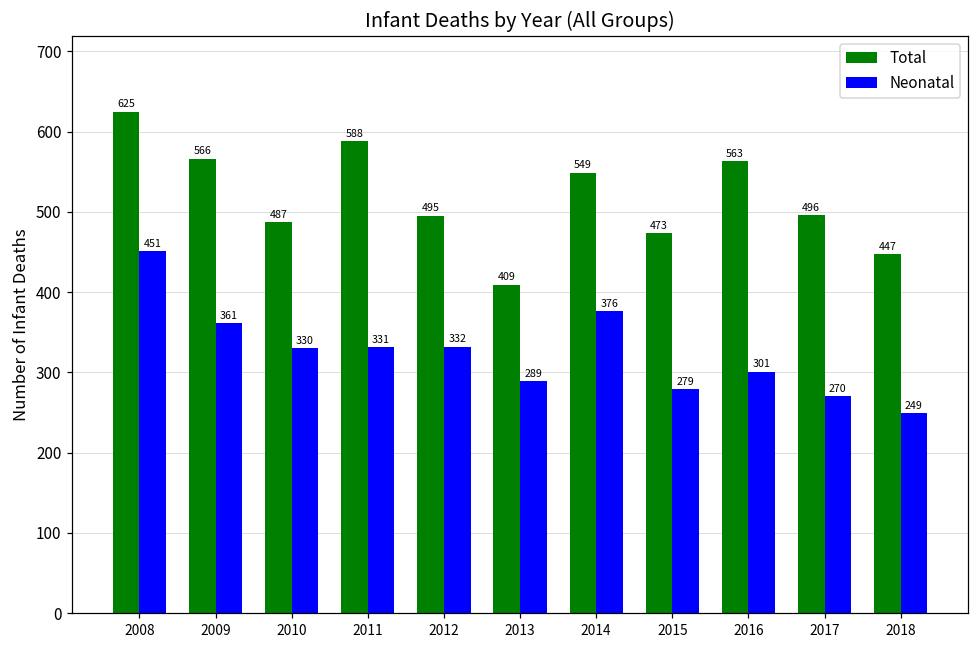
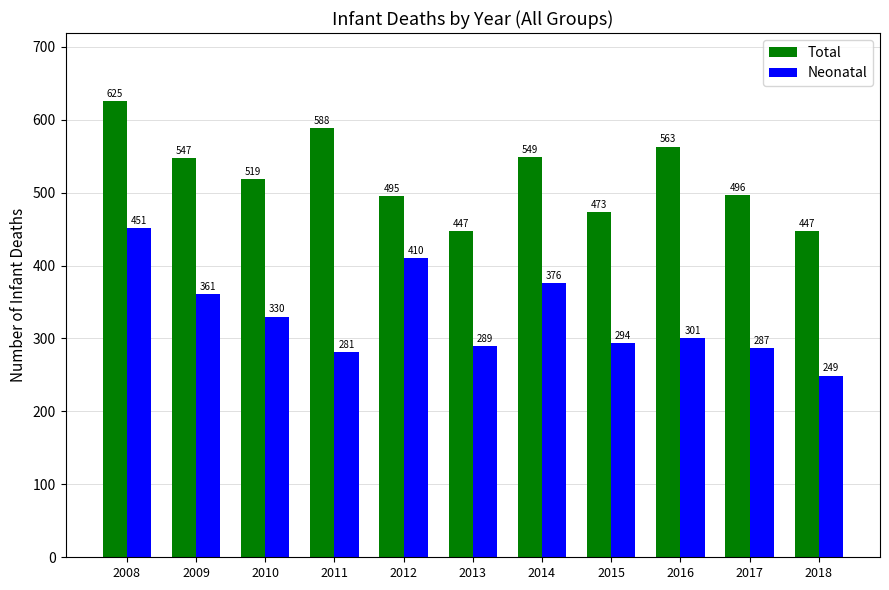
  {
    "Total": {
      "2008": 625,
-     "2009": 566,
-     "2010": 487,
+     "2009": 547,
+     "2010": 519,
      "2011": 588,
      "2012": 495,
-     "2013": 409,
+     "2013": 447,
      "2014": 549,
      "2015": 473,
      "2016": 563,
      "2017": 496,
      "2018": 447
    },
    "Neonatal": {
      "2008": 451,
      "2009": 361,
      "2010": 330,
-     "2011": 331,
-     "2012": 332,
+     "2011": 281,
+     "2012": 410,
      "2013": 289,
      "2014": 376,
-     "2015": 279,
+     "2015": 294,
      "2016": 301,
-     "2017": 270,
+     "2017": 287,
      "2018": 249
    }
  }
